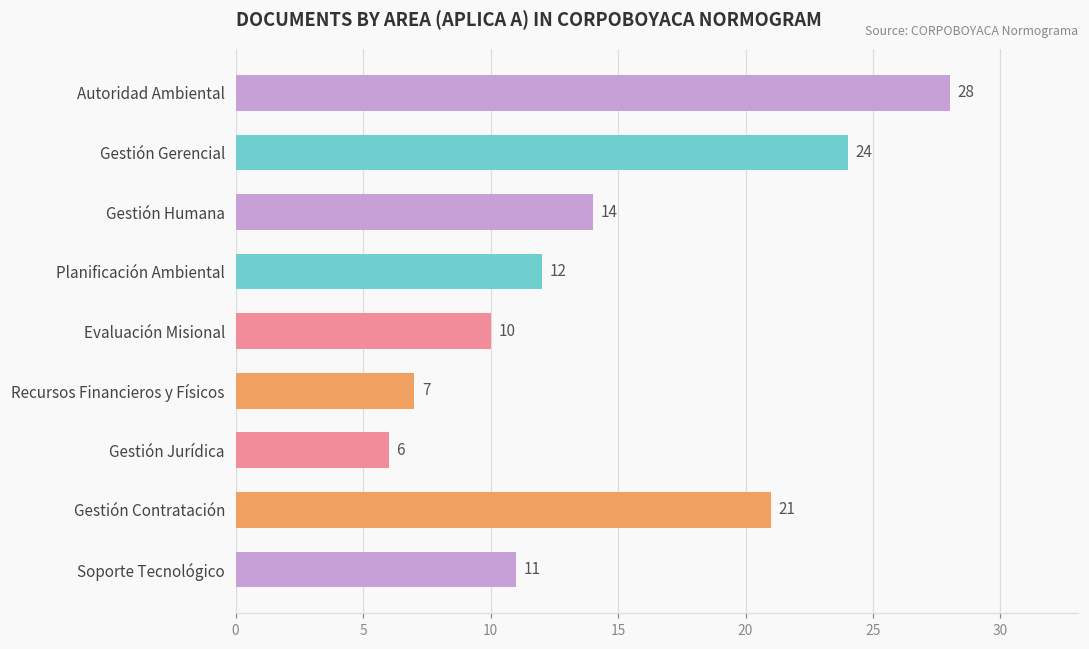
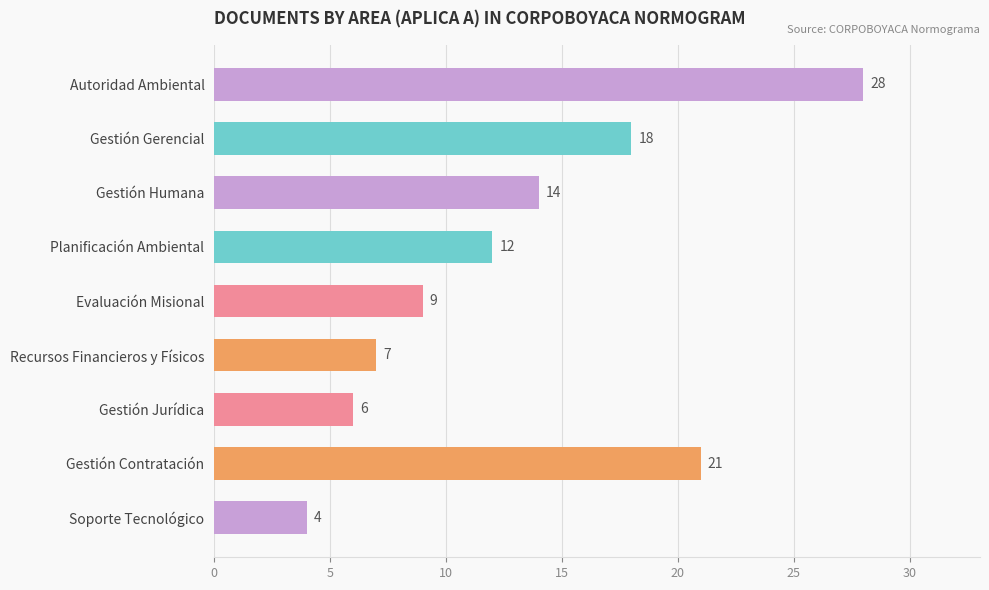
  {
    "Autoridad Ambiental": 28,
-   "Gestión Gerencial": 24,
+   "Gestión Gerencial": 18,
    "Gestión Humana": 14,
    "Planificación Ambiental": 12,
-   "Evaluación Misional": 10,
+   "Evaluación Misional": 9,
    "Recursos Financieros y Físicos": 7,
    "Gestión Jurídica": 6,
    "Gestión Contratación": 21,
-   "Soporte Tecnológico": 11
+   "Soporte Tecnológico": 4
  }
